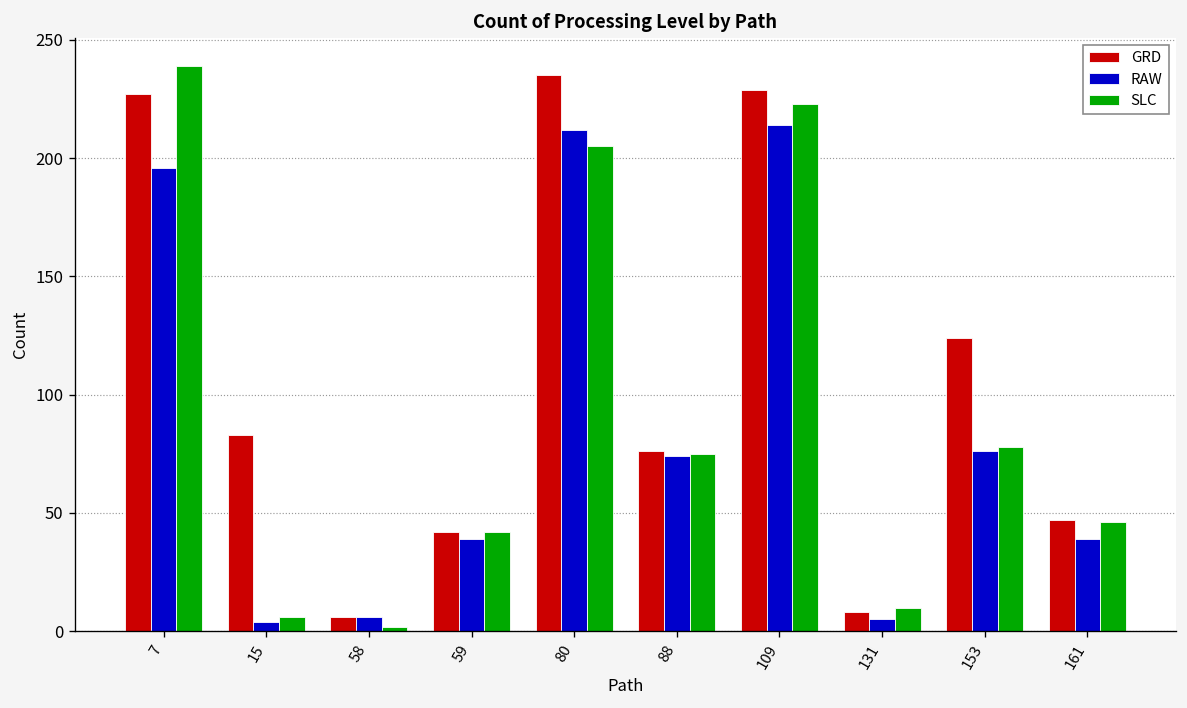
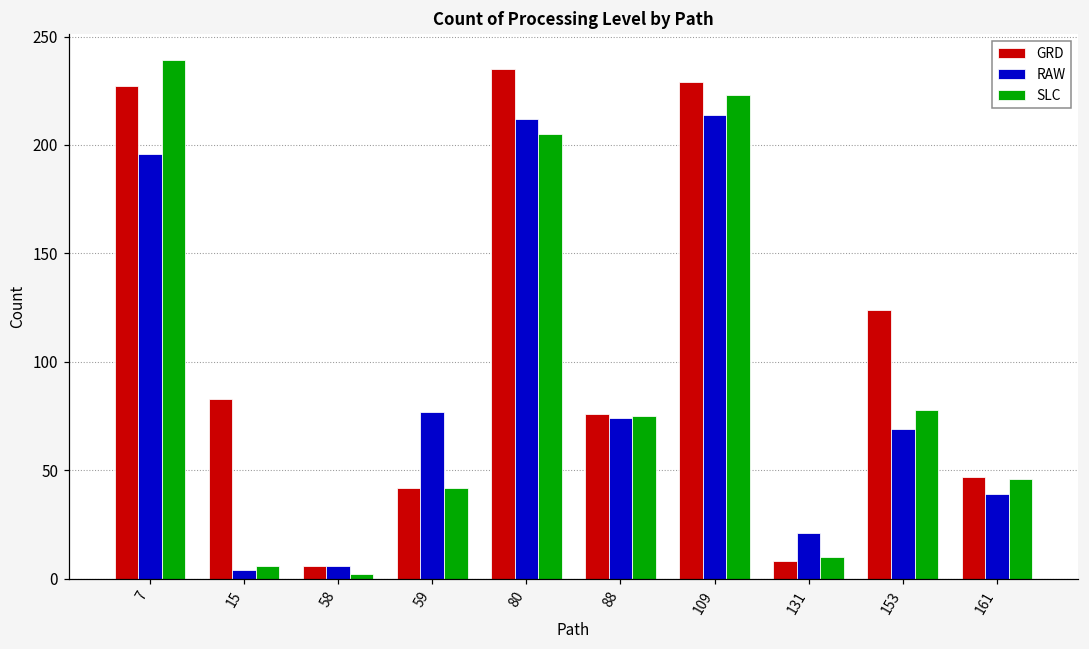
  {
    "GRD": {
      "7": 227,
      "15": 83,
      "58": 6,
      "59": 42,
      "80": 235,
      "88": 76,
      "109": 229,
      "131": 8,
      "153": 124,
      "161": 47
    },
    "RAW": {
      "7": 196,
      "15": 4,
      "58": 6,
-     "59": 39,
+     "59": 77,
      "80": 212,
      "88": 74,
      "109": 214,
-     "131": 5,
-     "153": 76,
+     "131": 21,
+     "153": 69,
      "161": 39
    },
    "SLC": {
      "7": 239,
      "15": 6,
      "58": 2,
      "59": 42,
      "80": 205,
      "88": 75,
      "109": 223,
      "131": 10,
      "153": 78,
      "161": 46
    }
  }
